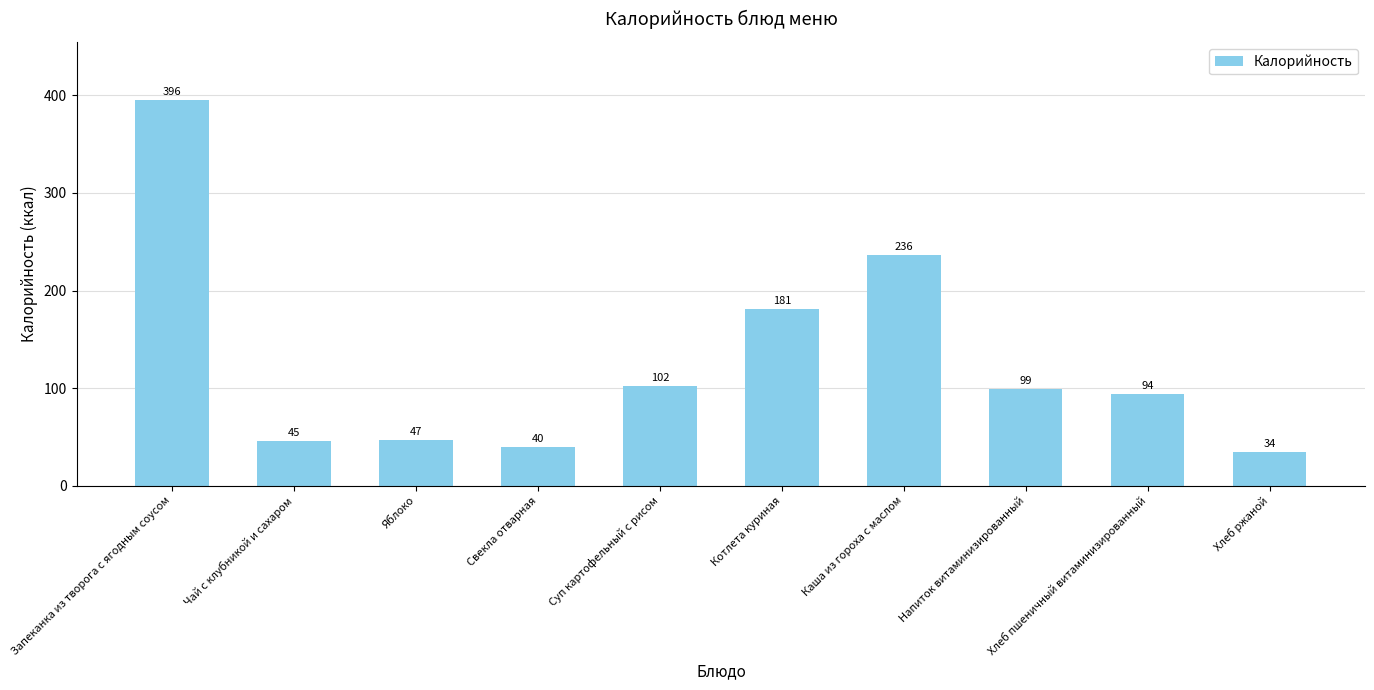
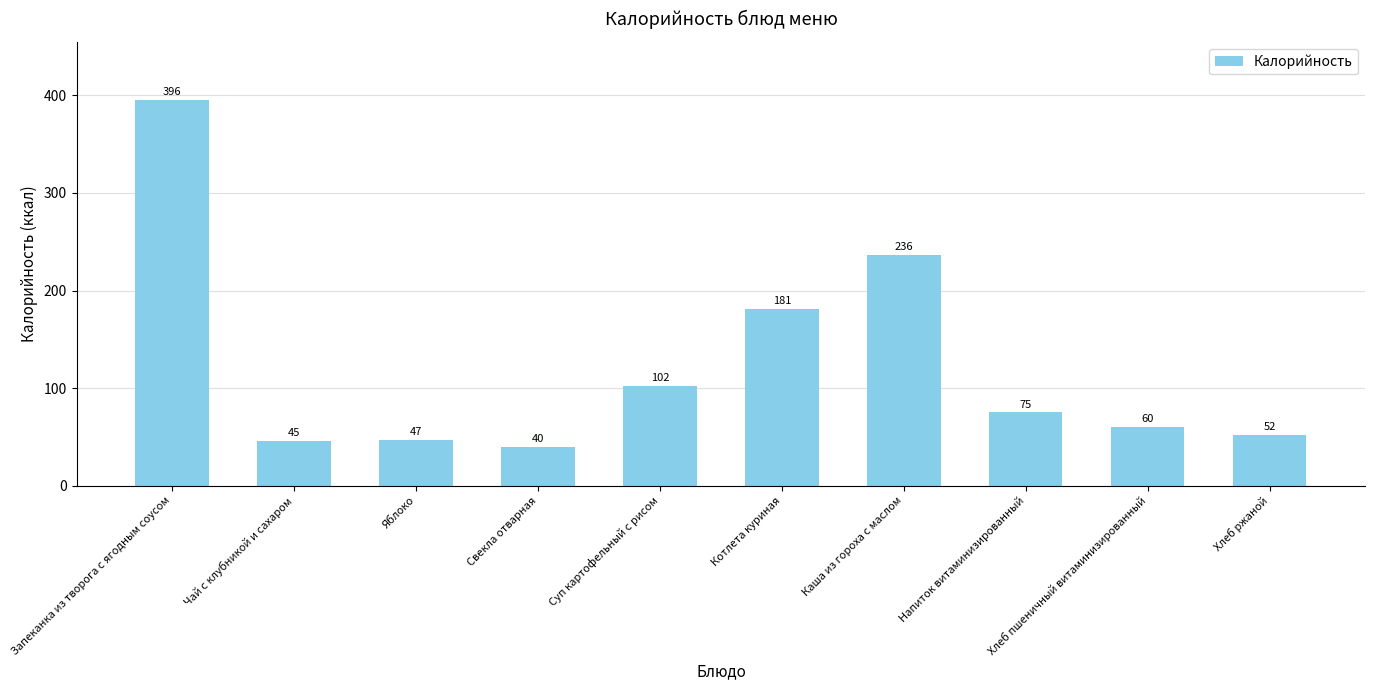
  {
    "Запеканка из творога с ягодным соусом": 396,
    "Чай с клубникой и сахаром": 45,
    "Яблоко": 47,
    "Свекла отварная": 40,
    "Суп картофельный с рисом": 102,
    "Котлета куриная": 181,
    "Каша из гороха с маслом": 236,
-   "Напиток витаминизированный": 99,
-   "Хлеб пшеничный витаминизированный": 94,
-   "Хлеб ржаной": 34
+   "Напиток витаминизированный": 75,
+   "Хлеб пшеничный витаминизированный": 60,
+   "Хлеб ржаной": 52
  }
